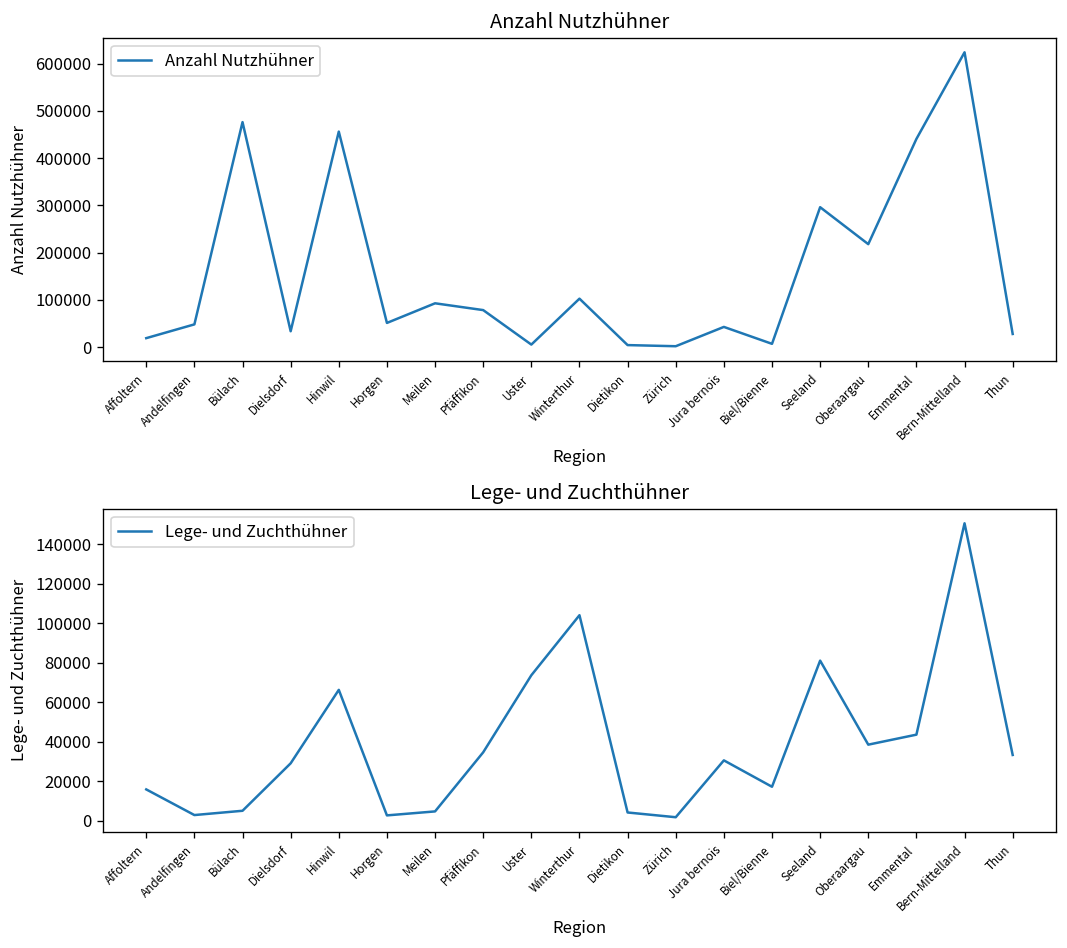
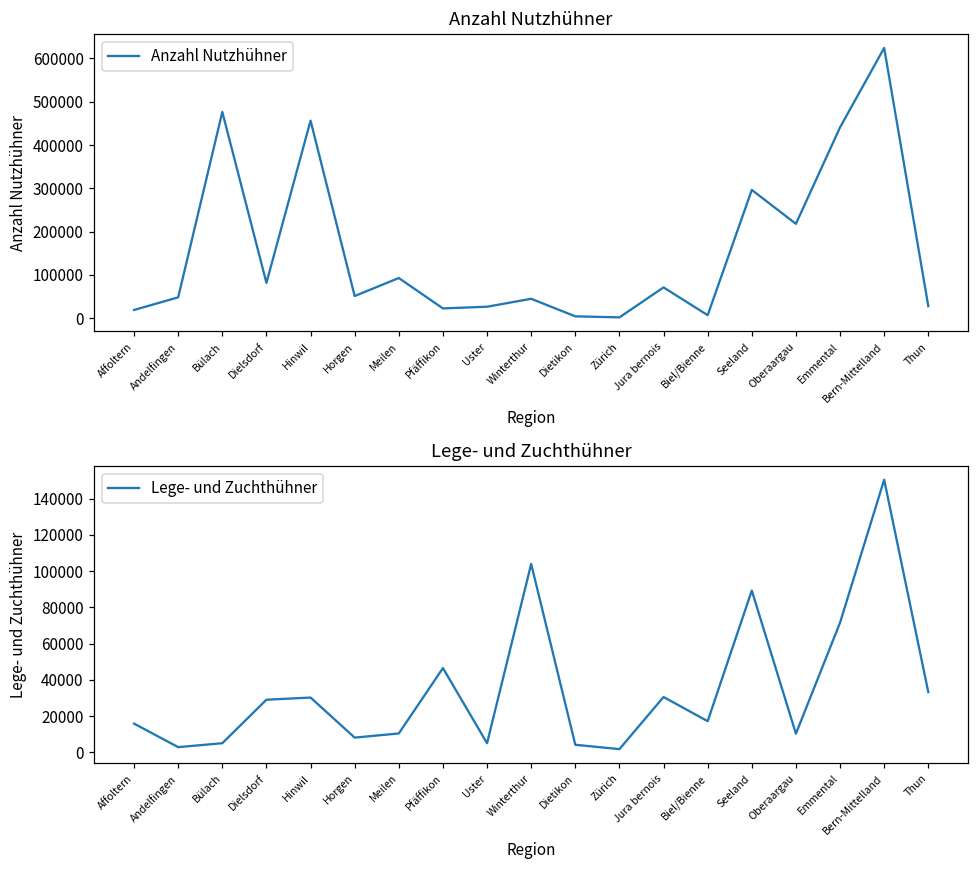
  {
    "Anzahl Nutzhühner": {
      "Affoltern": 20000,
      "Andelfingen": 50000,
      "Bülach": 480000,
-     "Dielsdorf": 30000,
+     "Dielsdorf": 80000,
      "Hinwil": 460000,
      "Horgen": 50000,
      "Meilen": 90000,
-     "Pfäffikon": 80000,
-     "Uster": 10000,
-     "Winterthur": 100000,
+     "Pfäffikon": 20000,
+     "Uster": 30000,
+     "Winterthur": 40000,
      "Dietikon": 0,
      "Zürich": 0,
-     "Jura bernois": 40000,
+     "Jura bernois": 70000,
      "Biel/Bienne": 10000,
      "Seeland": 300000,
      "Oberaargau": 220000,
      "Emmental": 440000,
      "Bern-Mittelland": 620000,
      "Thun": 30000
    },
    "Lege- und Zuchthühner": {
      "Affoltern": 16000,
      "Andelfingen": 3000,
      "Bülach": 5000,
      "Dielsdorf": 29000,
-     "Hinwil": 66000,
-     "Horgen": 3000,
-     "Meilen": 5000,
-     "Pfäffikon": 35000,
-     "Uster": 74000,
+     "Hinwil": 30000,
+     "Horgen": 8000,
+     "Meilen": 10000,
+     "Pfäffikon": 47000,
+     "Uster": 5000,
      "Winterthur": 104000,
      "Dietikon": 4000,
      "Zürich": 2000,
      "Jura bernois": 31000,
      "Biel/Bienne": 17000,
-     "Seeland": 81000,
-     "Oberaargau": 38000,
-     "Emmental": 44000,
+     "Seeland": 89000,
+     "Oberaargau": 10000,
+     "Emmental": 72000,
      "Bern-Mittelland": 151000,
      "Thun": 33000
    }
  }
